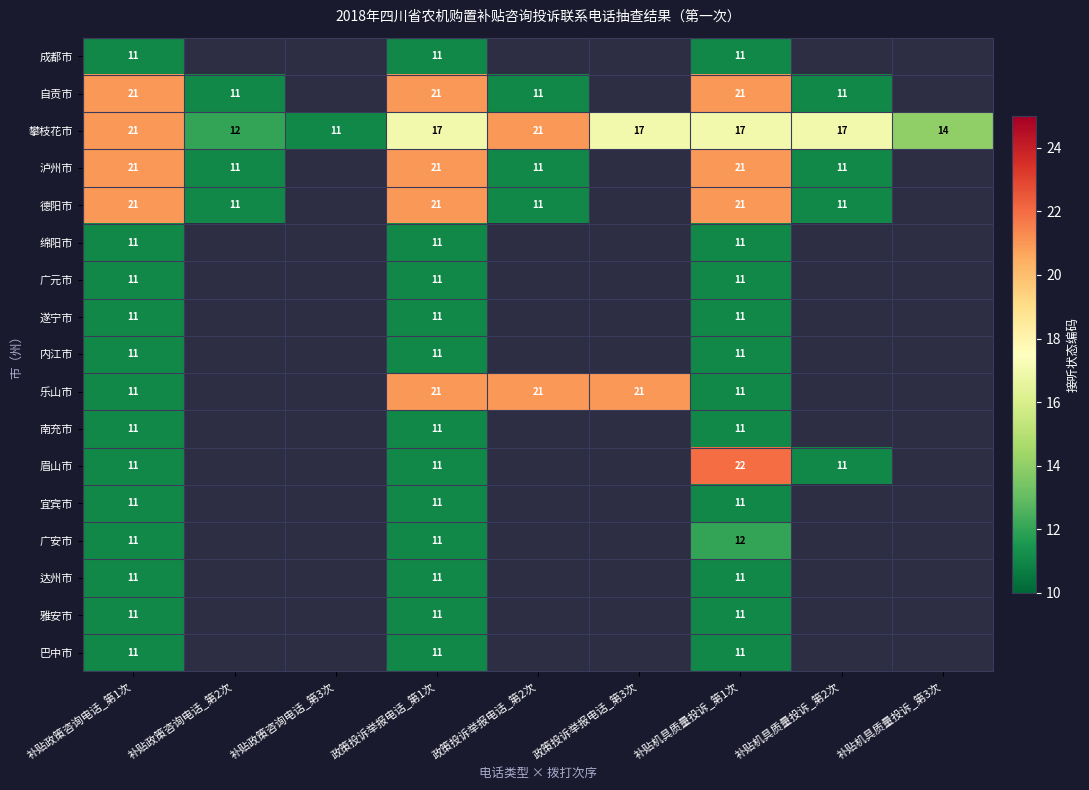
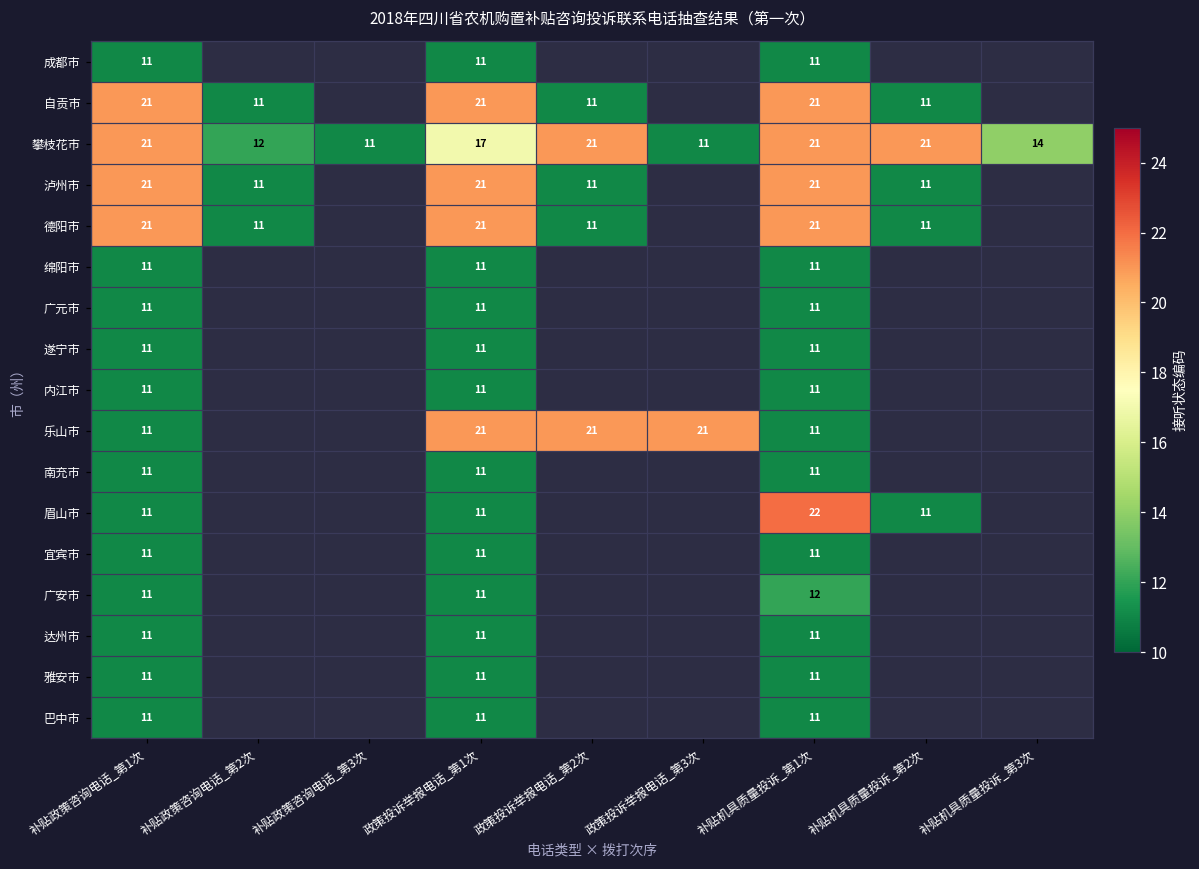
  {
    "成都市": {
      "补贴政策咨询电话_第1次": 11,
      "政策投诉举报电话_第1次": 11,
      "补贴机具质量投诉_第1次": 11
    },
    "自贡市": {
      "补贴政策咨询电话_第1次": 21,
      "补贴政策咨询电话_第2次": 11,
      "政策投诉举报电话_第1次": 21,
      "政策投诉举报电话_第2次": 11,
      "补贴机具质量投诉_第1次": 21,
      "补贴机具质量投诉_第2次": 11
    },
    "攀枝花市": {
      "补贴政策咨询电话_第1次": 21,
      "补贴政策咨询电话_第2次": 12,
      "补贴政策咨询电话_第3次": 11,
      "政策投诉举报电话_第1次": 17,
      "政策投诉举报电话_第2次": 21,
-     "政策投诉举报电话_第3次": 17,
-     "补贴机具质量投诉_第1次": 17,
-     "补贴机具质量投诉_第2次": 17,
+     "政策投诉举报电话_第3次": 11,
+     "补贴机具质量投诉_第1次": 21,
+     "补贴机具质量投诉_第2次": 21,
      "补贴机具质量投诉_第3次": 14
    },
    "泸州市": {
      "补贴政策咨询电话_第1次": 21,
      "补贴政策咨询电话_第2次": 11,
      "政策投诉举报电话_第1次": 21,
      "政策投诉举报电话_第2次": 11,
      "补贴机具质量投诉_第1次": 21,
      "补贴机具质量投诉_第2次": 11
    },
    "德阳市": {
      "补贴政策咨询电话_第1次": 21,
      "补贴政策咨询电话_第2次": 11,
      "政策投诉举报电话_第1次": 21,
      "政策投诉举报电话_第2次": 11,
      "补贴机具质量投诉_第1次": 21,
      "补贴机具质量投诉_第2次": 11
    },
    "绵阳市": {
      "补贴政策咨询电话_第1次": 11,
      "政策投诉举报电话_第1次": 11,
      "补贴机具质量投诉_第1次": 11
    },
    "广元市": {
      "补贴政策咨询电话_第1次": 11,
      "政策投诉举报电话_第1次": 11,
      "补贴机具质量投诉_第1次": 11
    },
    "遂宁市": {
      "补贴政策咨询电话_第1次": 11,
      "政策投诉举报电话_第1次": 11,
      "补贴机具质量投诉_第1次": 11
    },
    "内江市": {
      "补贴政策咨询电话_第1次": 11,
      "政策投诉举报电话_第1次": 11,
      "补贴机具质量投诉_第1次": 11
    },
    "乐山市": {
      "补贴政策咨询电话_第1次": 11,
      "政策投诉举报电话_第1次": 21,
      "政策投诉举报电话_第2次": 21,
      "政策投诉举报电话_第3次": 21,
      "补贴机具质量投诉_第1次": 11
    },
    "南充市": {
      "补贴政策咨询电话_第1次": 11,
      "政策投诉举报电话_第1次": 11,
      "补贴机具质量投诉_第1次": 11
    },
    "眉山市": {
      "补贴政策咨询电话_第1次": 11,
      "政策投诉举报电话_第1次": 11,
      "补贴机具质量投诉_第1次": 22,
      "补贴机具质量投诉_第2次": 11
    },
    "宜宾市": {
      "补贴政策咨询电话_第1次": 11,
      "政策投诉举报电话_第1次": 11,
      "补贴机具质量投诉_第1次": 11
    },
    "广安市": {
      "补贴政策咨询电话_第1次": 11,
      "政策投诉举报电话_第1次": 11,
      "补贴机具质量投诉_第1次": 12
    },
    "达州市": {
      "补贴政策咨询电话_第1次": 11,
      "政策投诉举报电话_第1次": 11,
      "补贴机具质量投诉_第1次": 11
    },
    "雅安市": {
      "补贴政策咨询电话_第1次": 11,
      "政策投诉举报电话_第1次": 11,
      "补贴机具质量投诉_第1次": 11
    },
    "巴中市": {
      "补贴政策咨询电话_第1次": 11,
      "政策投诉举报电话_第1次": 11,
      "补贴机具质量投诉_第1次": 11
    }
  }
